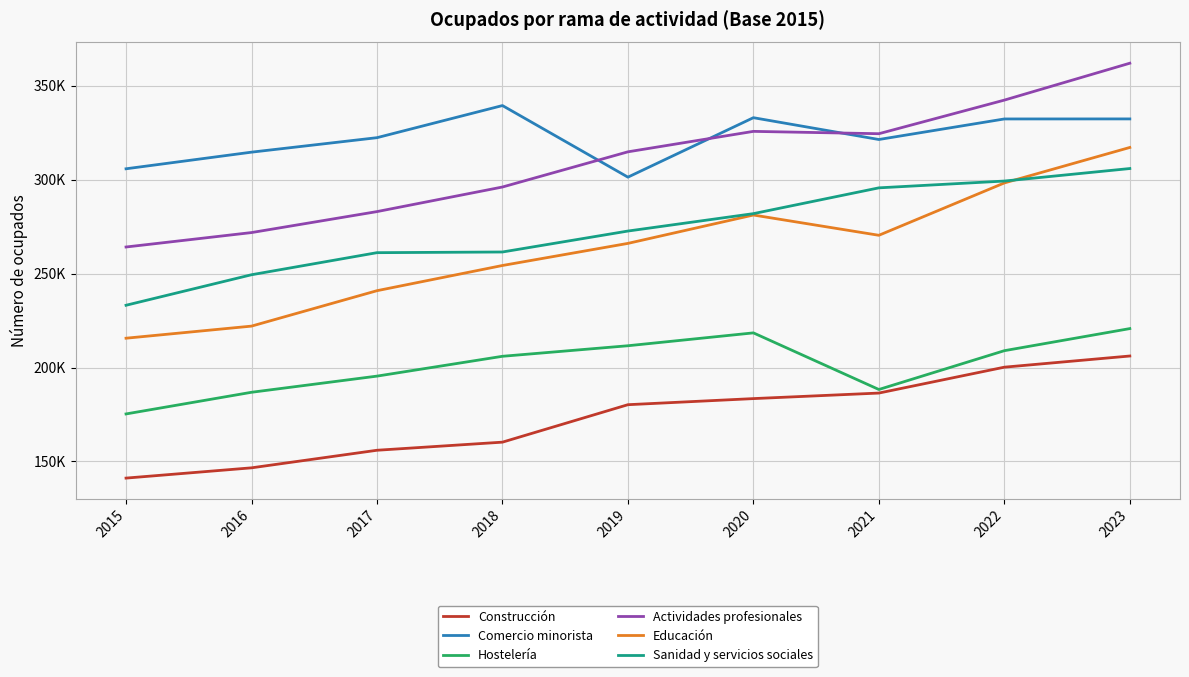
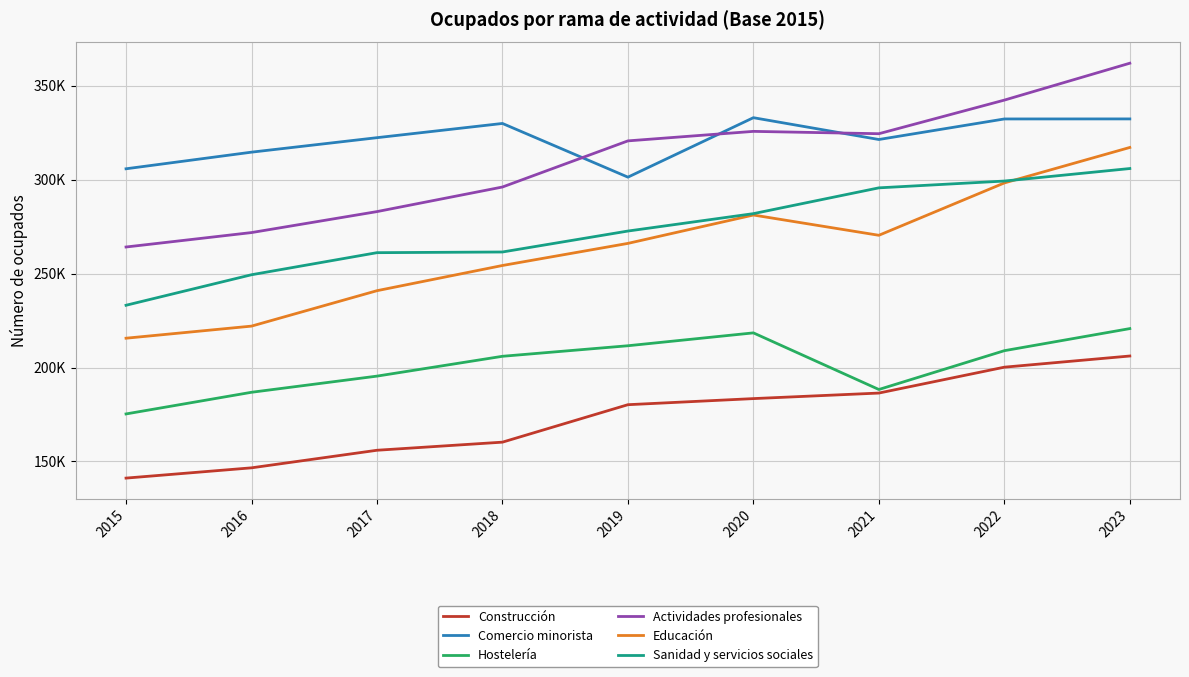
  {
    "Construcción": {
      "2015": 141000,
      "2016": 147000,
      "2017": 156000,
      "2018": 160000,
      "2019": 180000,
      "2020": 183000,
      "2021": 186000,
      "2022": 200000,
      "2023": 206000
    },
    "Comercio minorista": {
      "2015": 306000,
      "2016": 315000,
      "2017": 322000,
-     "2018": 339000,
+     "2018": 330000,
      "2019": 301000,
      "2020": 333000,
      "2021": 321000,
      "2022": 332000,
      "2023": 332000
    },
    "Actividades profesionales": {
      "2015": 264000,
      "2016": 272000,
      "2017": 283000,
      "2018": 296000,
-     "2019": 315000,
+     "2019": 321000,
      "2020": 326000,
      "2021": 324000,
      "2022": 342000,
      "2023": 362000
    },
    "Educación": {
      "2015": 216000,
      "2016": 222000,
      "2017": 241000,
      "2018": 254000,
      "2019": 266000,
      "2021": 270000,
      "2023": 317000
    }
  }
